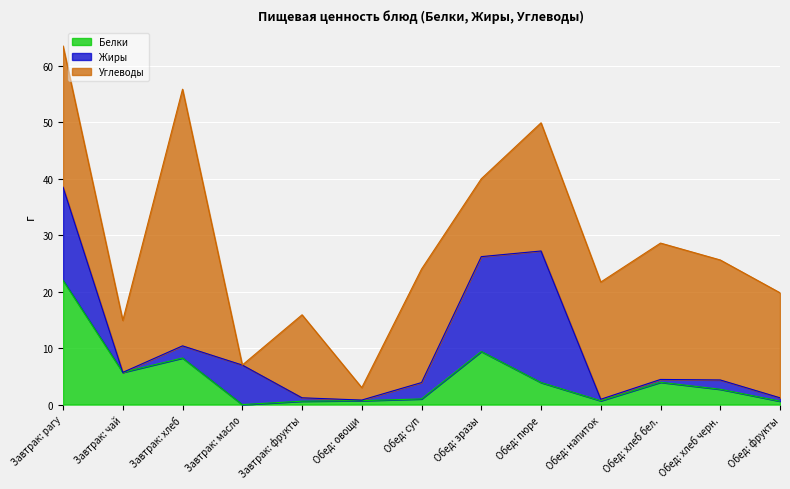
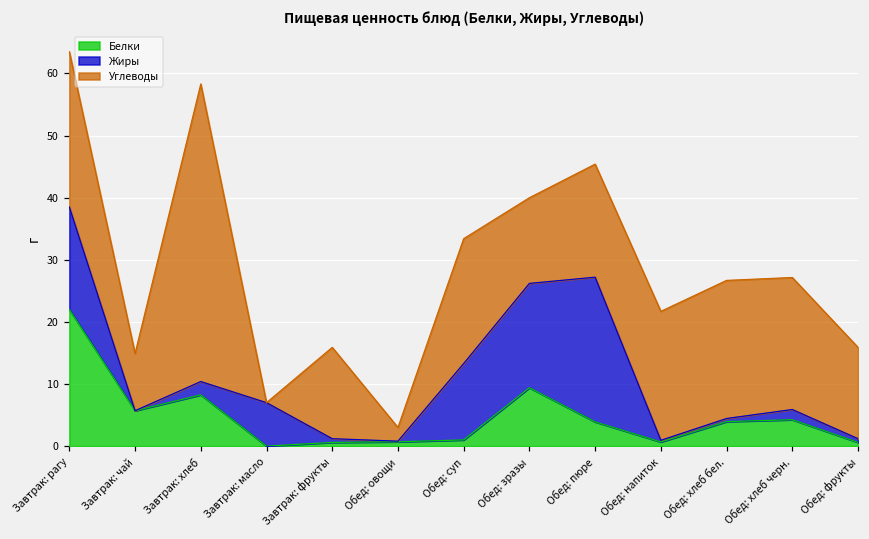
  {
    "Белки": {
      "Завтрак: рагу": 22,
      "Завтрак: хлеб": 8,
      "Завтрак: масло": 0,
      "Завтрак: фрукты": 1,
      "Обед: суп": 1,
      "Обед: зразы": 9,
      "Обед: пюре": 4,
      "Обед: хлеб бел.": 4,
-     "Обед: хлеб черн.": 3,
+     "Обед: хлеб черн.": 4,
      "Обед: фрукты": 1
    },
    "Жиры": {
      "Завтрак: рагу": 17,
      "Завтрак: хлеб": 2,
      "Завтрак: фрукты": 1,
-     "Обед: суп": 3,
+     "Обед: суп": 12,
      "Обед: зразы": 17,
      "Обед: пюре": 23,
      "Обед: хлеб бел.": 1,
      "Обед: хлеб черн.": 2,
      "Обед: фрукты": 1
    },
    "Углеводы": {
      "Завтрак: рагу": 25,
      "Завтрак: чай": 9,
-     "Завтрак: хлеб": 45,
+     "Завтрак: хлеб": 48,
      "Завтрак: фрукты": 15,
      "Обед: овощи": 2,
      "Обед: суп": 20,
      "Обед: зразы": 14,
-     "Обед: пюре": 23,
+     "Обед: пюре": 18,
      "Обед: напиток": 21,
-     "Обед: хлеб бел.": 24,
+     "Обед: хлеб бел.": 22,
      "Обед: хлеб черн.": 21,
-     "Обед: фрукты": 19
+     "Обед: фрукты": 15
    }
  }
